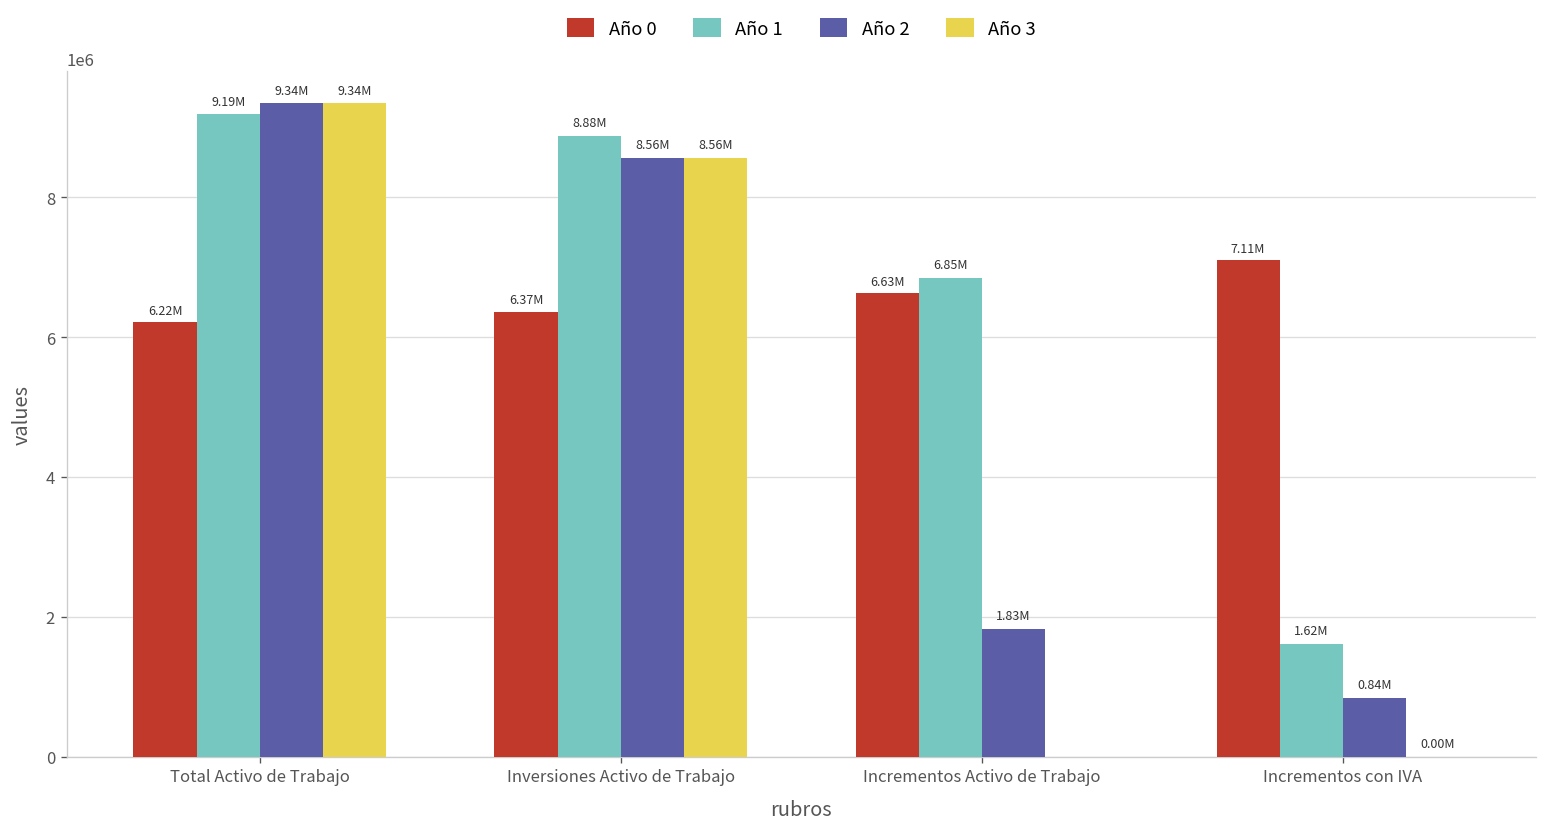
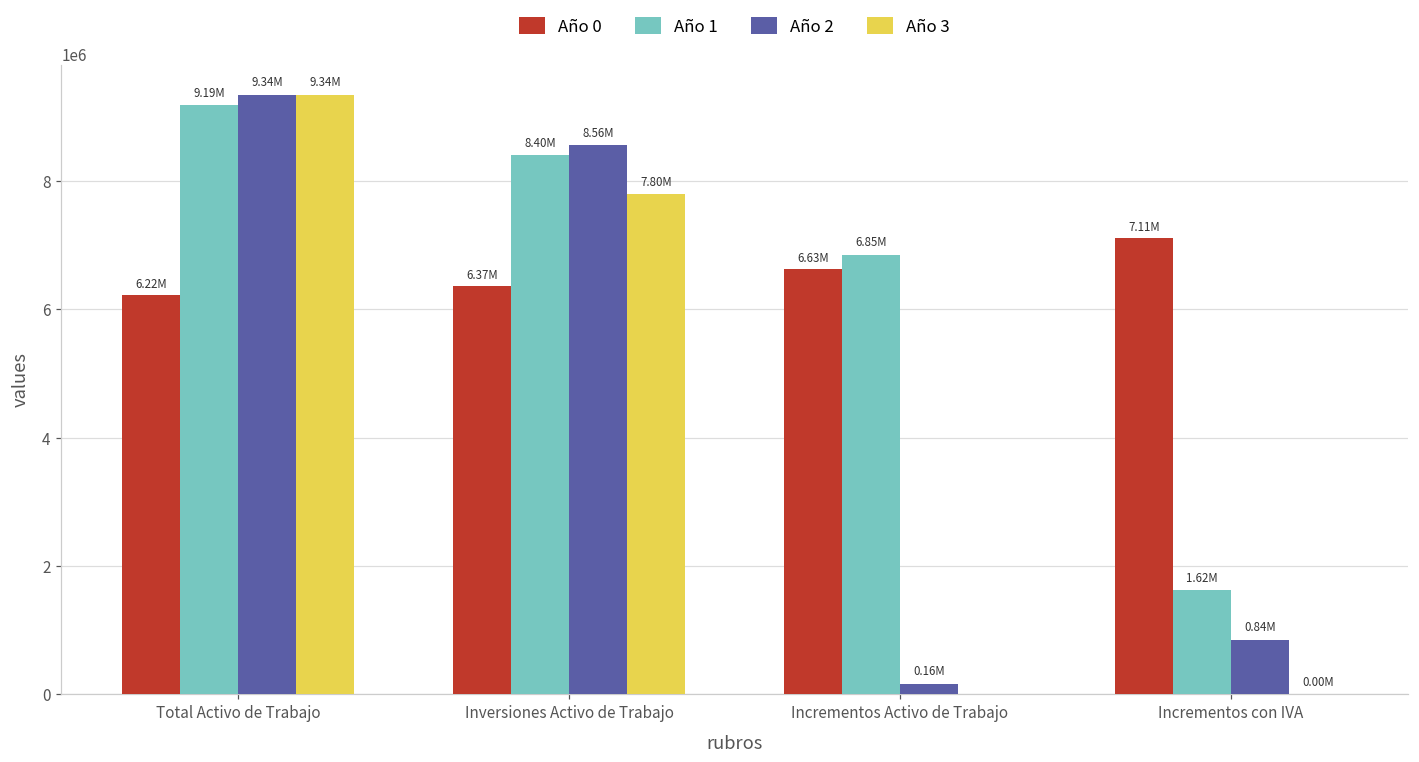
  {
    "Año 0": {
      "Total Activo de Trabajo": "6.22M",
      "Inversiones Activo de Trabajo": "6.37M",
      "Incrementos Activo de Trabajo": "6.63M",
      "Incrementos con IVA": "7.11M"
    },
    "Año 1": {
      "Total Activo de Trabajo": "9.19M",
-     "Inversiones Activo de Trabajo": "8.88M",
+     "Inversiones Activo de Trabajo": "8.40M",
      "Incrementos Activo de Trabajo": "6.85M",
      "Incrementos con IVA": "1.62M"
    },
    "Año 2": {
      "Total Activo de Trabajo": "9.34M",
      "Inversiones Activo de Trabajo": "8.56M",
-     "Incrementos Activo de Trabajo": "1.83M",
+     "Incrementos Activo de Trabajo": "0.16M",
      "Incrementos con IVA": "0.84M"
    },
    "Año 3": {
      "Total Activo de Trabajo": "9.34M",
-     "Inversiones Activo de Trabajo": "8.56M"
+     "Inversiones Activo de Trabajo": "7.80M"
    }
  }
